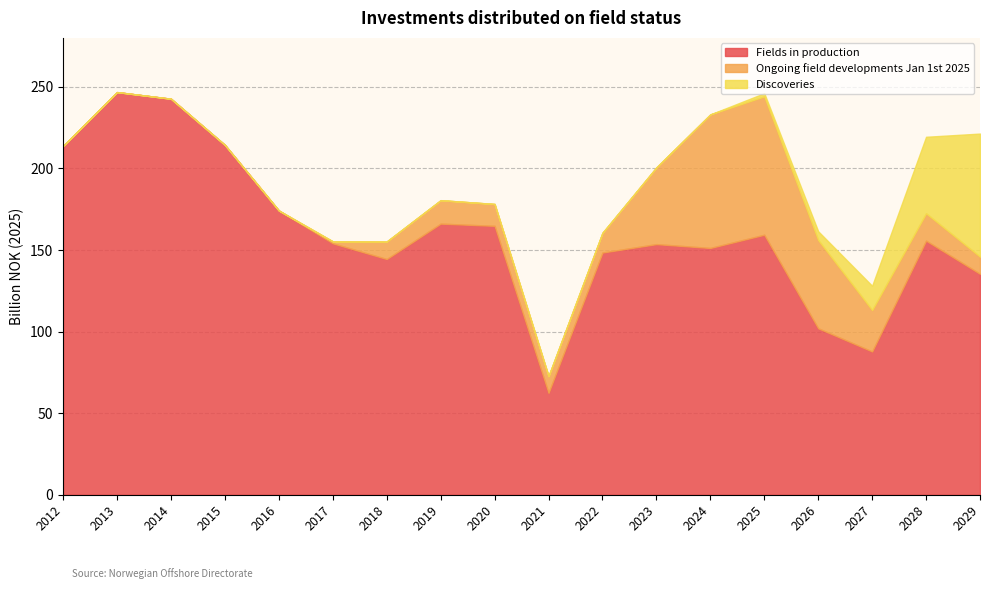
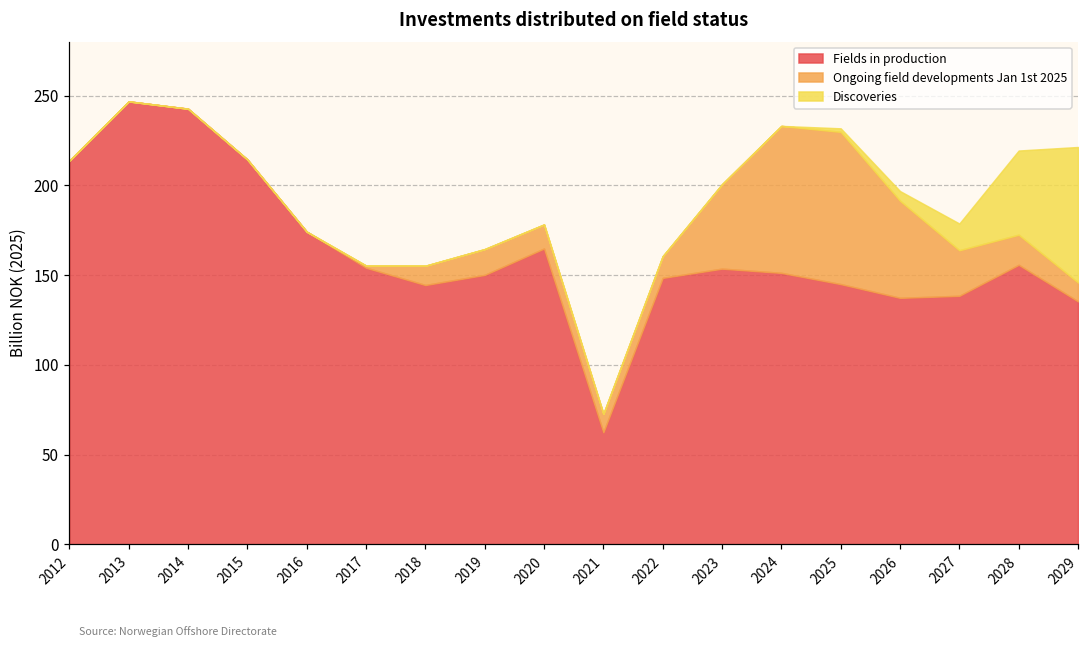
  {
    "Fields in production": {
      "2018": 144,
-     "2019": 166,
+     "2019": 150,
      "2020": 165,
      "2021": 62,
      "2022": 148,
      "2023": 154,
      "2024": 151,
-     "2025": 159,
-     "2026": 102,
-     "2027": 88,
+     "2025": 145,
+     "2026": 137,
+     "2027": 138,
      "2028": 156,
      "2029": 135
    }
  }
